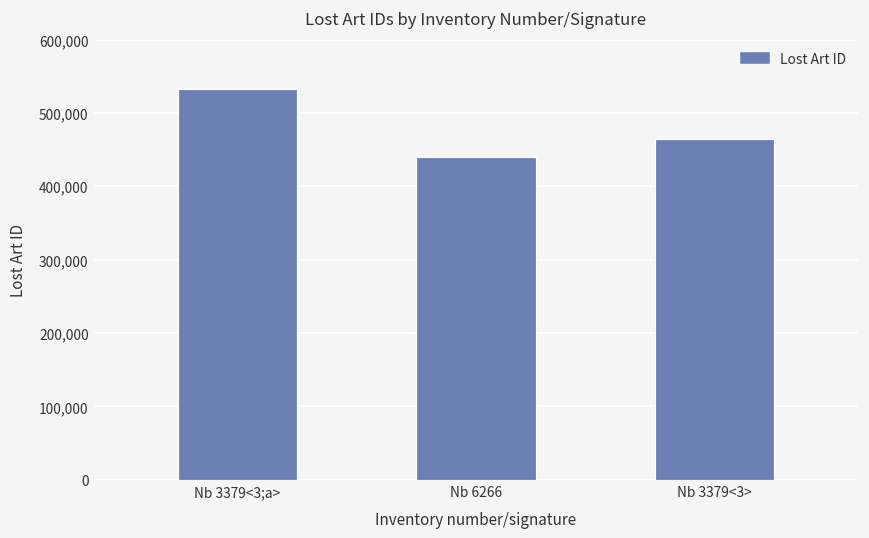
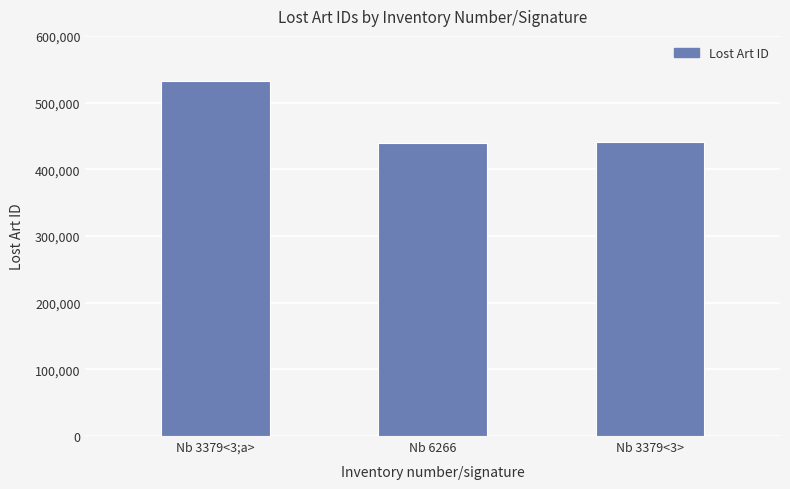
  {
    "Nb 3379<3;a>": "530,000",
    "Nb 6266": "440,000",
-   "Nb 3379<3>": "460,000"
+   "Nb 3379<3>": "440,000"
  }
